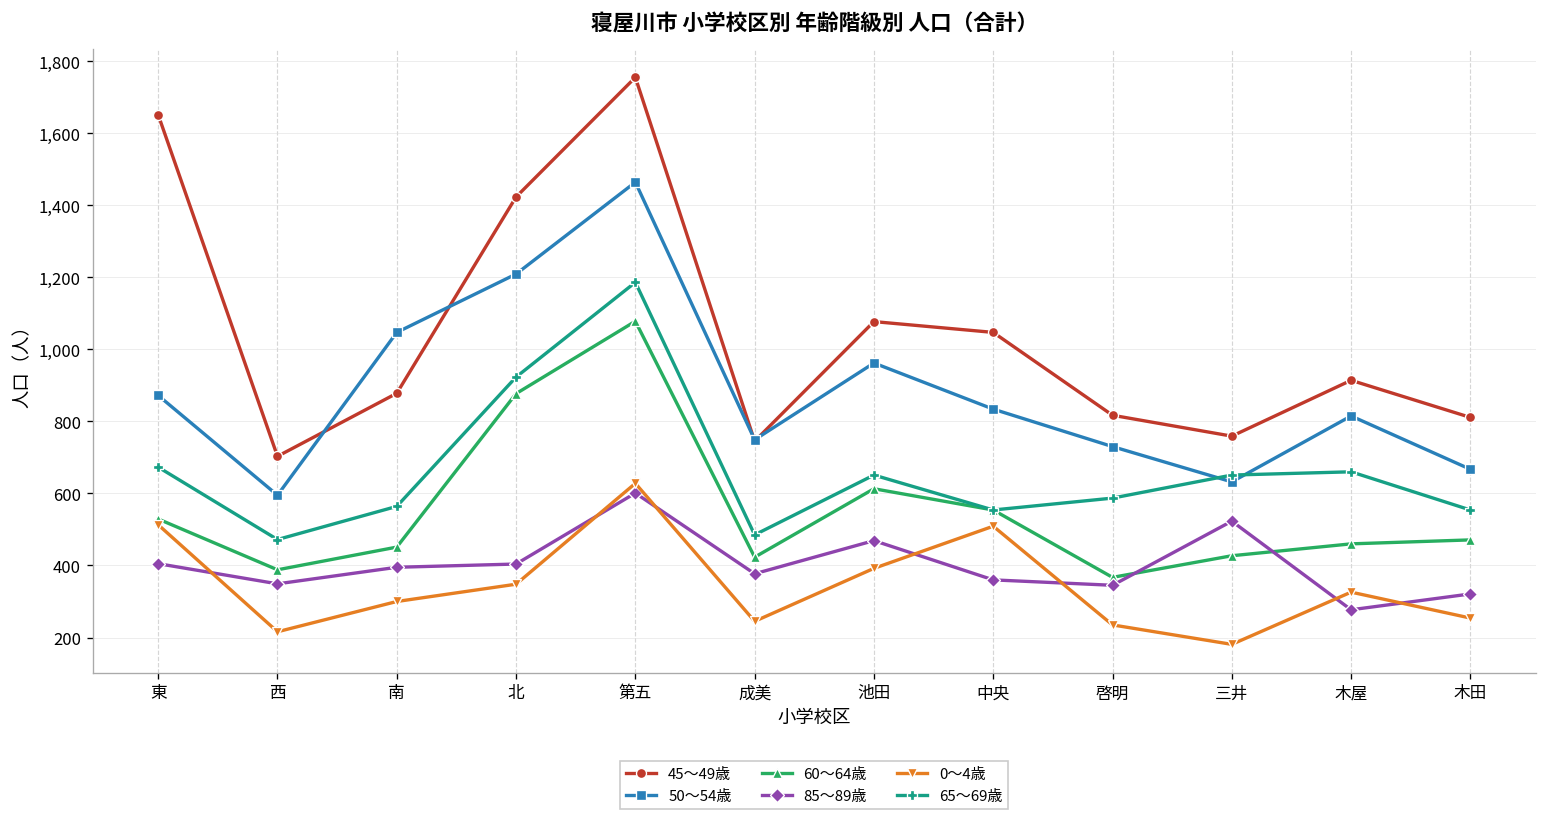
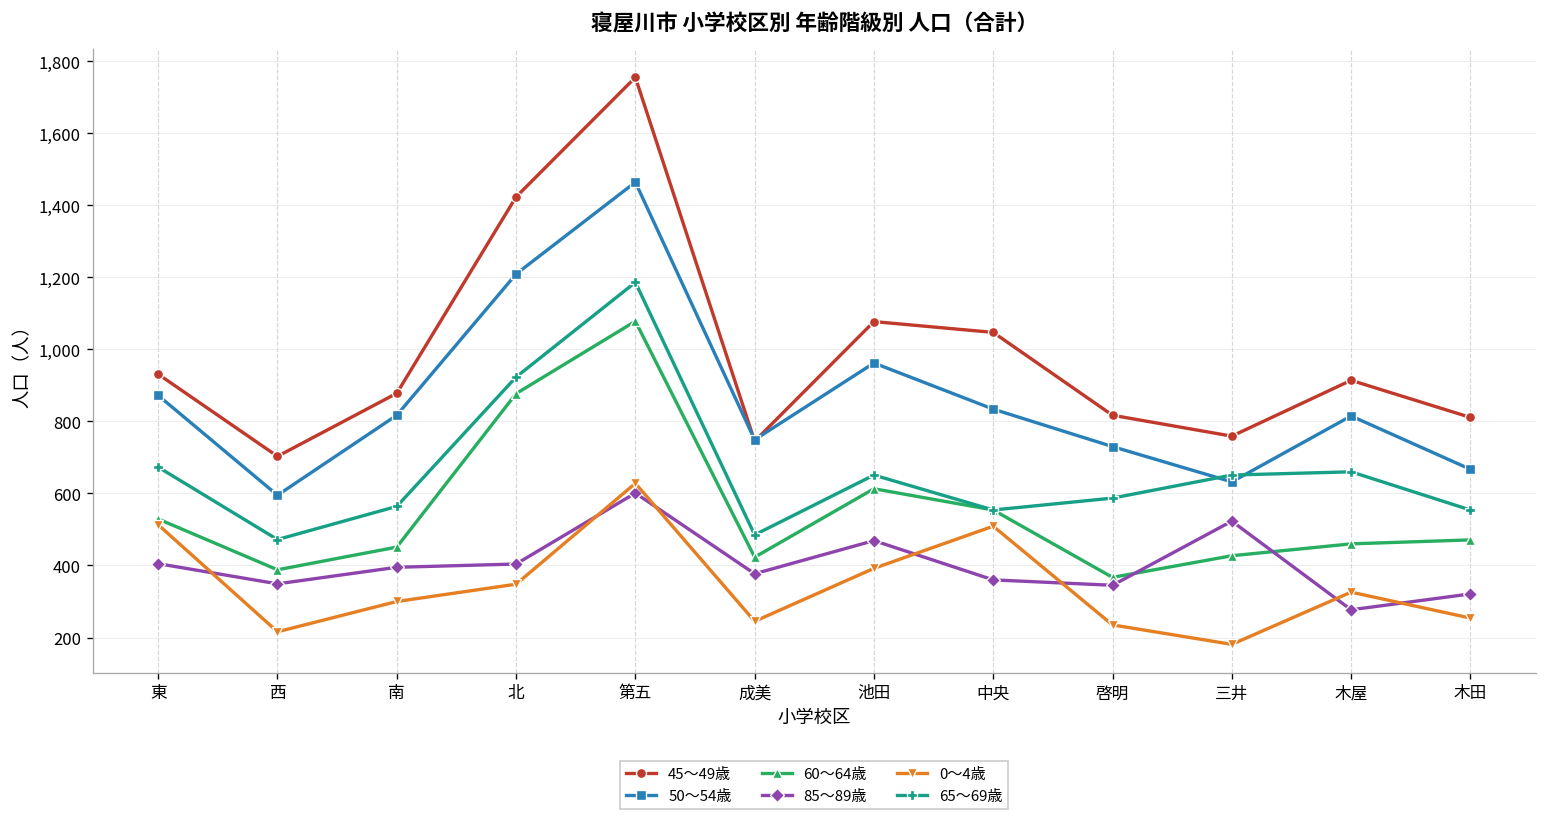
  {
    "45〜49歳": {
-     "東": "1,650",
+     "東": "930",
      "西": "700",
      "南": "880",
      "北": "1,420",
      "第五": "1,760",
      "池田": "1,080",
      "中央": "1,050",
      "啓明": "820",
      "三井": "760",
      "木屋": "910",
      "木田": "810"
    },
    "50〜54歳": {
      "東": "870",
      "西": "600",
-     "南": "1,050",
+     "南": "820",
      "北": "1,210",
      "第五": "1,460",
      "池田": "960",
      "中央": "830",
      "啓明": "730",
      "三井": "630",
      "木屋": "820",
      "木田": "670"
    },
    "85〜89歳": {
      "東": "410",
      "西": "350",
      "南": "400",
      "北": "400",
      "第五": "600",
      "成美": "380",
      "池田": "470",
      "中央": "360",
      "啓明": "350",
      "三井": "520",
      "木屋": "280",
      "木田": "320"
    },
    "0〜4歳": {
      "東": "510",
      "西": "220",
      "南": "300",
      "北": "350",
      "第五": "630",
      "成美": "250",
      "池田": "390",
      "中央": "510",
      "啓明": "240",
      "三井": "180",
      "木屋": "330",
      "木田": "250"
    }
  }
